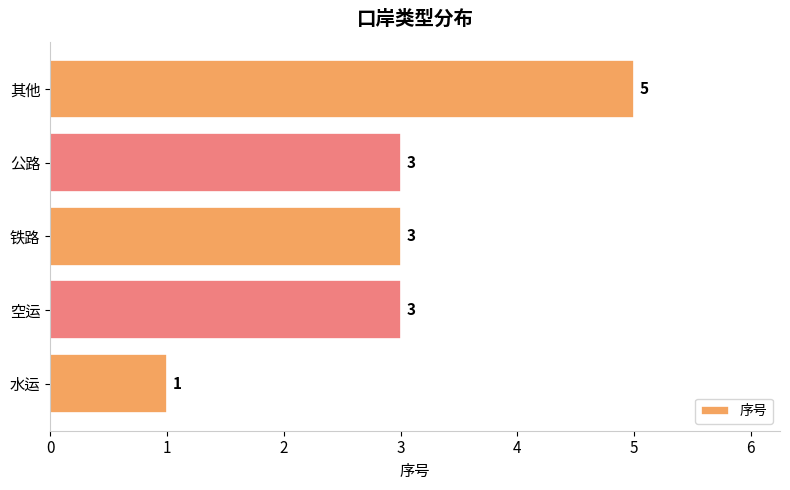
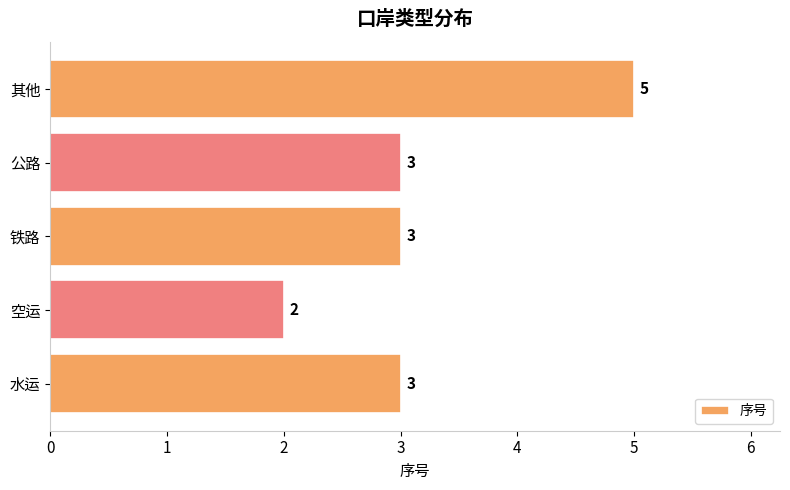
  {
    "其他": 5,
    "公路": 3,
    "铁路": 3,
-   "空运": 3,
-   "水运": 1
+   "空运": 2,
+   "水运": 3
  }
